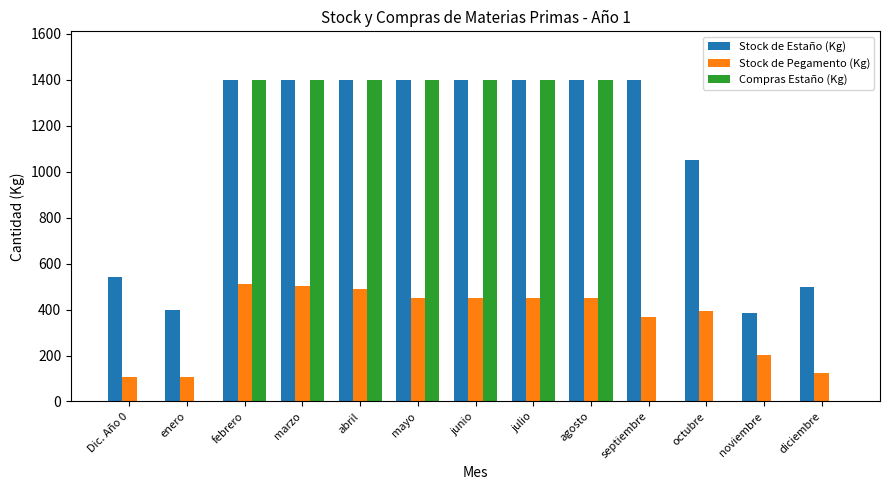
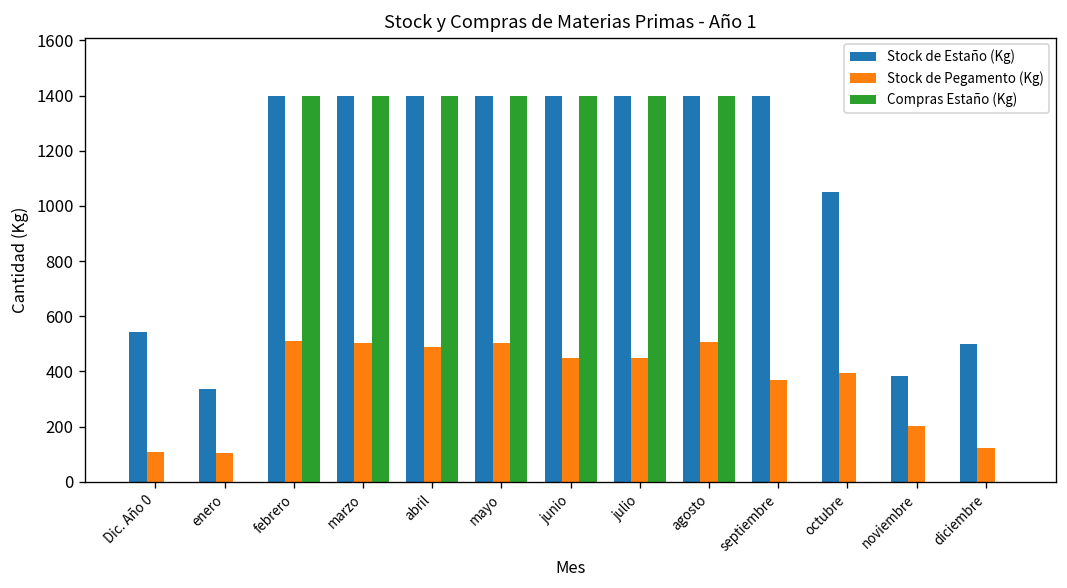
  {
    "Stock de Estaño (Kg)": {
      "Dic. Año 0": 540,
-     "enero": 400,
+     "enero": 340,
      "febrero": 1400,
      "marzo": 1400,
      "abril": 1400,
      "mayo": 1400,
      "junio": 1400,
      "julio": 1400,
      "agosto": 1400,
      "septiembre": 1400,
      "octubre": 1050,
      "noviembre": 390,
      "diciembre": 500
    },
    "Stock de Pegamento (Kg)": {
      "Dic. Año 0": 110,
      "enero": 110,
      "febrero": 510,
      "marzo": 500,
      "abril": 490,
-     "mayo": 450,
+     "mayo": 500,
      "junio": 450,
      "julio": 450,
-     "agosto": 450,
+     "agosto": 510,
      "septiembre": 370,
      "octubre": 400,
      "noviembre": 200,
      "diciembre": 120
    },
    "Compras Estaño (Kg)": {
      "Dic. Año 0": 0,
      "enero": 0,
      "febrero": 1400,
      "marzo": 1400,
      "abril": 1400,
      "mayo": 1400,
      "junio": 1400,
      "julio": 1400,
      "agosto": 1400,
      "septiembre": 0,
      "octubre": 0,
      "noviembre": 0,
      "diciembre": 0
    }
  }
